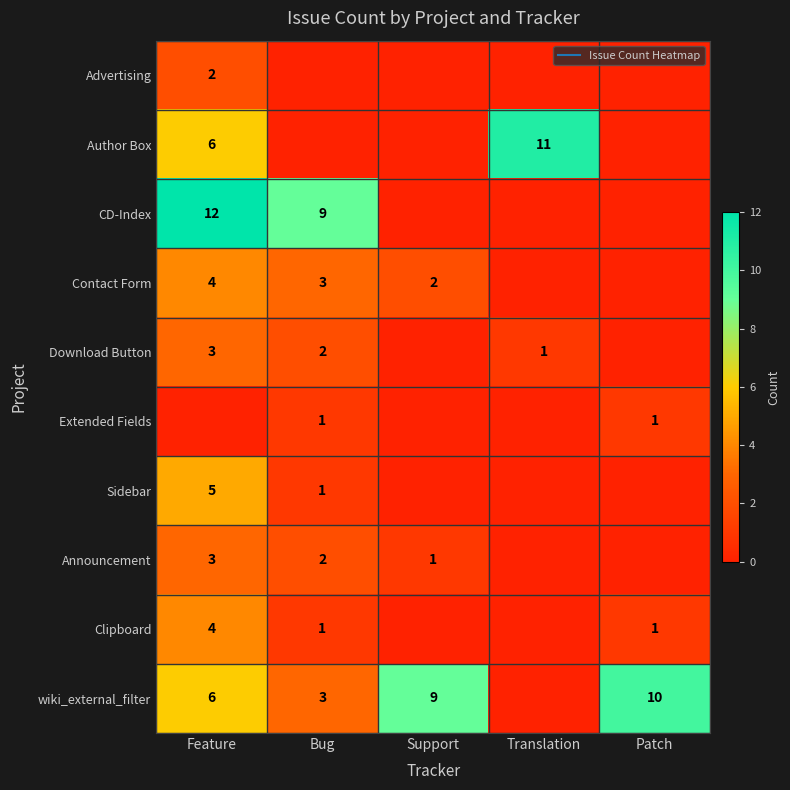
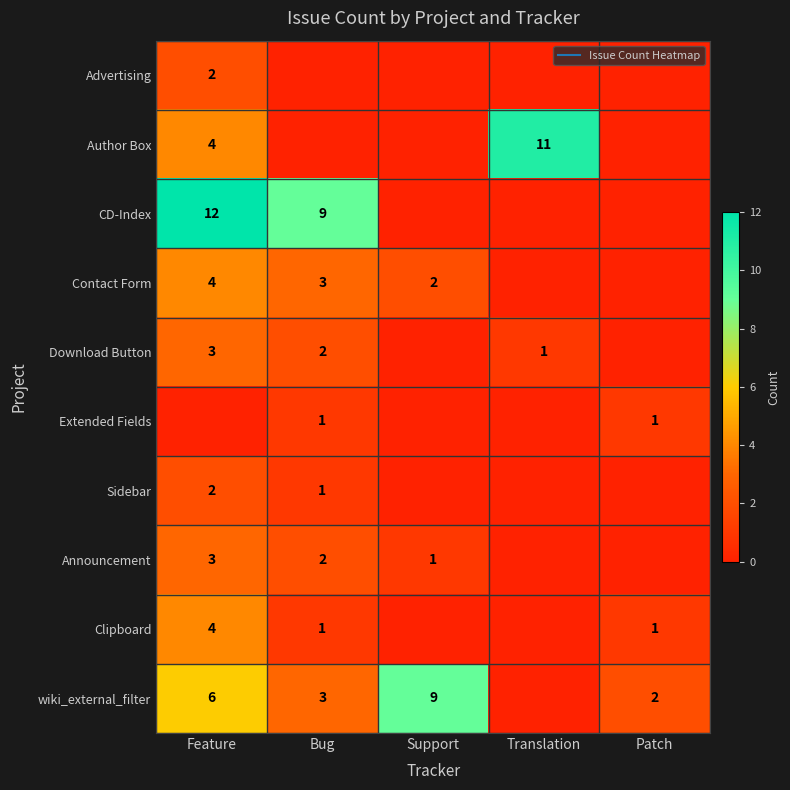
  {
    "Advertising": {
      "Feature": 2
    },
    "Author Box": {
-     "Feature": 6,
+     "Feature": 4,
      "Translation": 11
    },
    "CD-Index": {
      "Feature": 12,
      "Bug": 9
    },
    "Contact Form": {
      "Feature": 4,
      "Bug": 3,
      "Support": 2
    },
    "Download Button": {
      "Feature": 3,
      "Bug": 2,
      "Translation": 1
    },
    "Extended Fields": {
      "Bug": 1,
      "Patch": 1
    },
    "Sidebar": {
-     "Feature": 5,
+     "Feature": 2,
      "Bug": 1
    },
    "Announcement": {
      "Feature": 3,
      "Bug": 2,
      "Support": 1
    },
    "Clipboard": {
      "Feature": 4,
      "Bug": 1,
      "Patch": 1
    },
    "wiki_external_filter": {
      "Feature": 6,
      "Bug": 3,
      "Support": 9,
-     "Patch": 10
+     "Patch": 2
    }
  }
